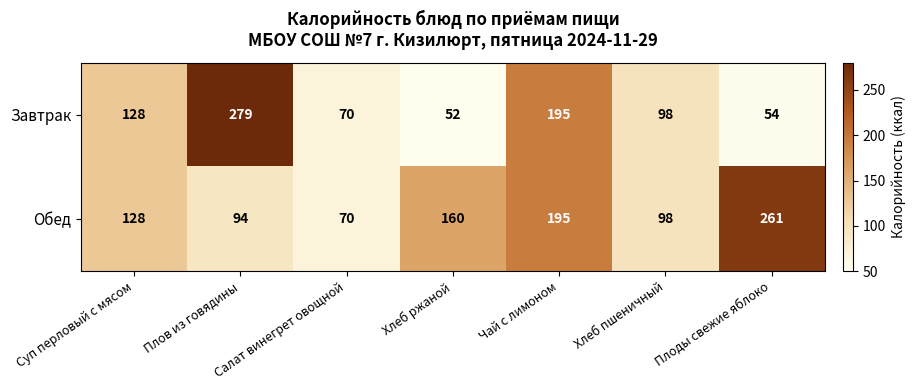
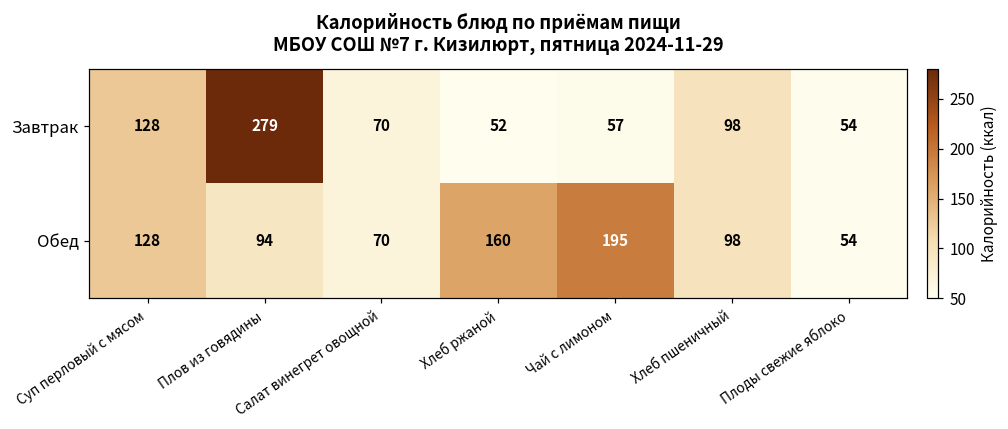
  {
    "Завтрак": {
      "Суп перловый с мясом": 128,
      "Плов из говядины": 279,
      "Салат винегрет овощной": 70,
      "Хлеб ржаной": 52,
-     "Чай с лимоном": 195,
+     "Чай с лимоном": 57,
      "Хлеб пшеничный": 98,
      "Плоды свежие яблоко": 54
    },
    "Обед": {
      "Суп перловый с мясом": 128,
      "Плов из говядины": 94,
      "Салат винегрет овощной": 70,
      "Хлеб ржаной": 160,
      "Чай с лимоном": 195,
      "Хлеб пшеничный": 98,
-     "Плоды свежие яблоко": 261
+     "Плоды свежие яблоко": 54
    }
  }
